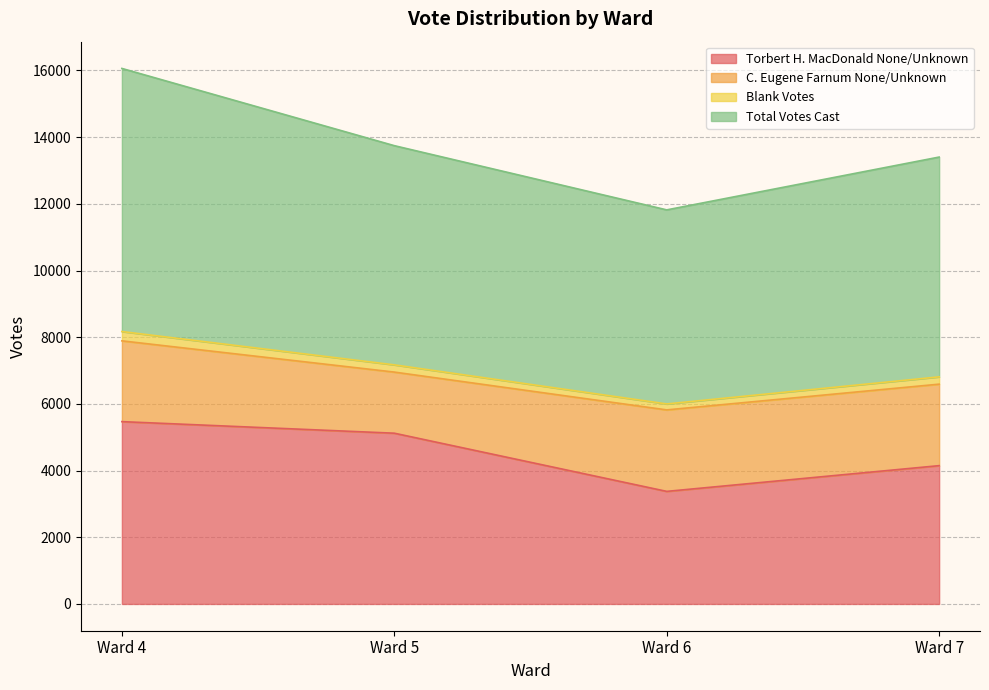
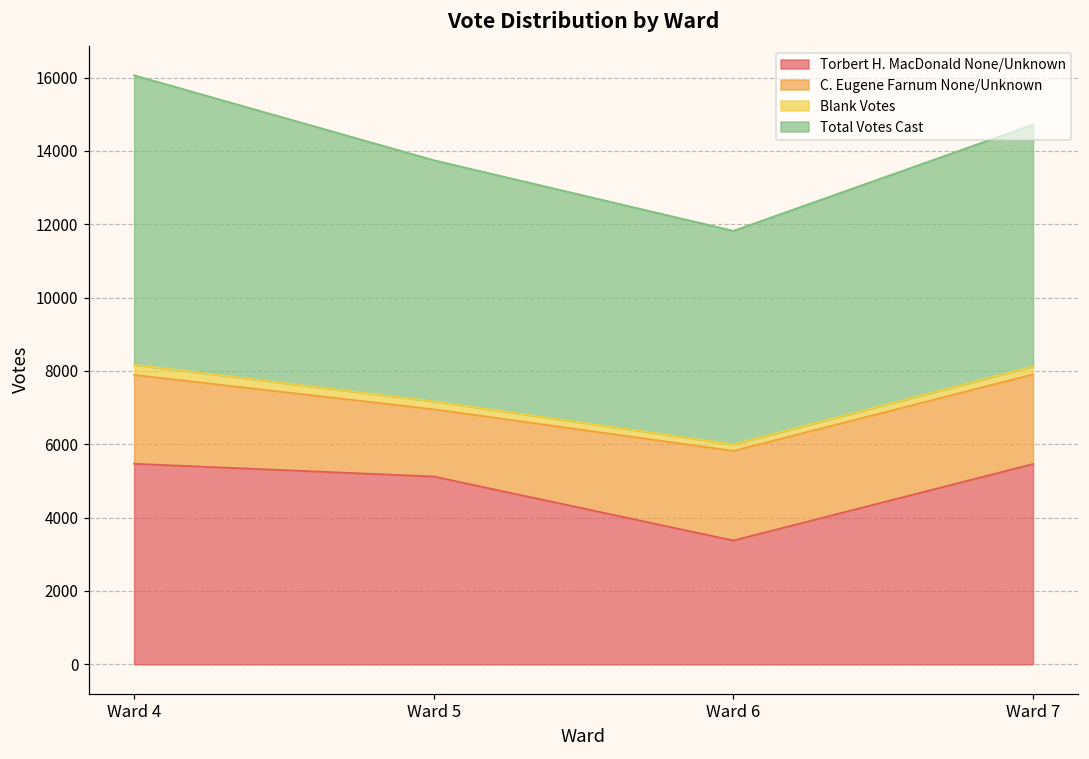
  {
    "Torbert H. MacDonald None/Unknown": {
      "Ward 4": 5500,
      "Ward 5": 5100,
      "Ward 6": 3400,
-     "Ward 7": 4100
+     "Ward 7": 5500
    },
    "Total Votes Cast": {
      "Ward 4": 7900,
      "Ward 5": 6600,
      "Ward 6": 5800
    }
  }
